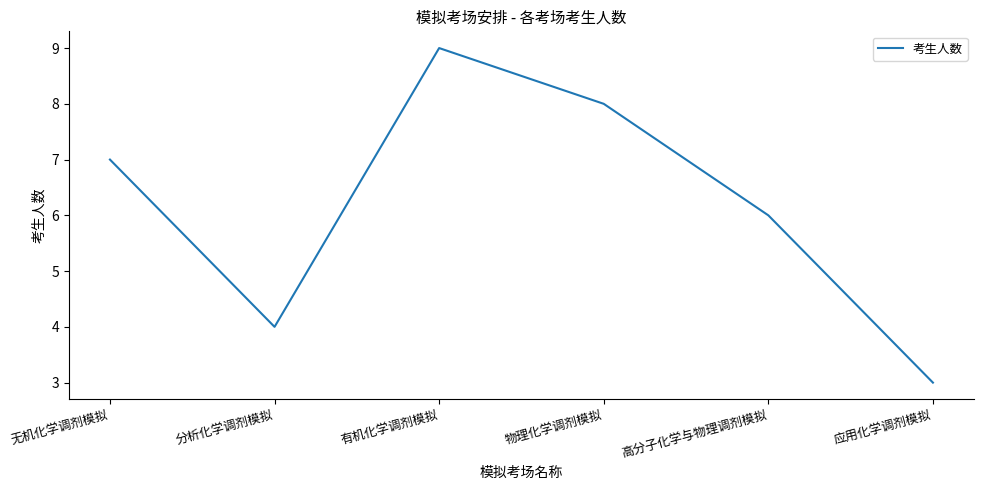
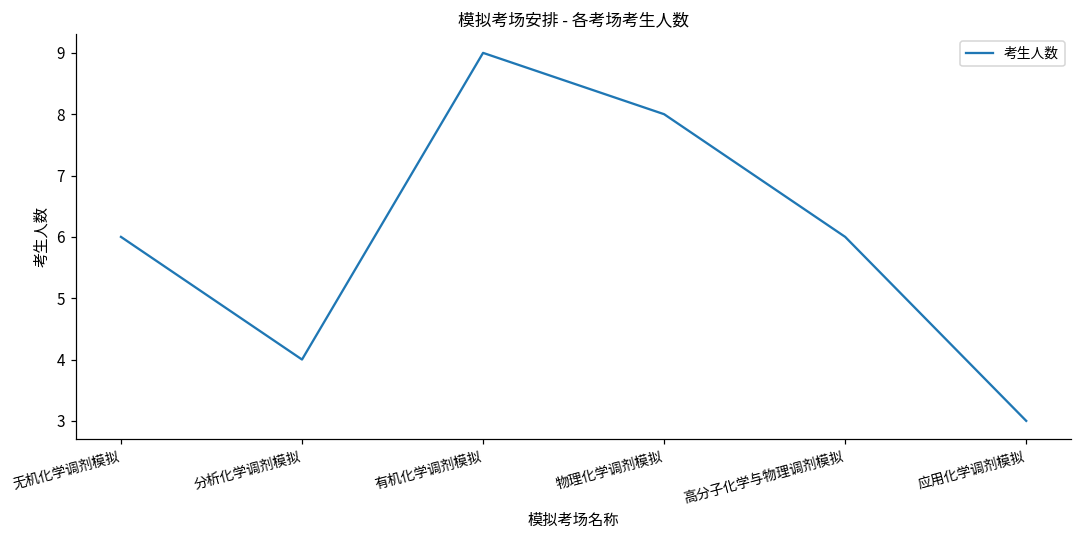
  {
-   "无机化学调剂模拟": 7,
+   "无机化学调剂模拟": 6,
    "分析化学调剂模拟": 4,
    "有机化学调剂模拟": 9,
    "物理化学调剂模拟": 8,
    "高分子化学与物理调剂模拟": 6,
    "应用化学调剂模拟": 3
  }
